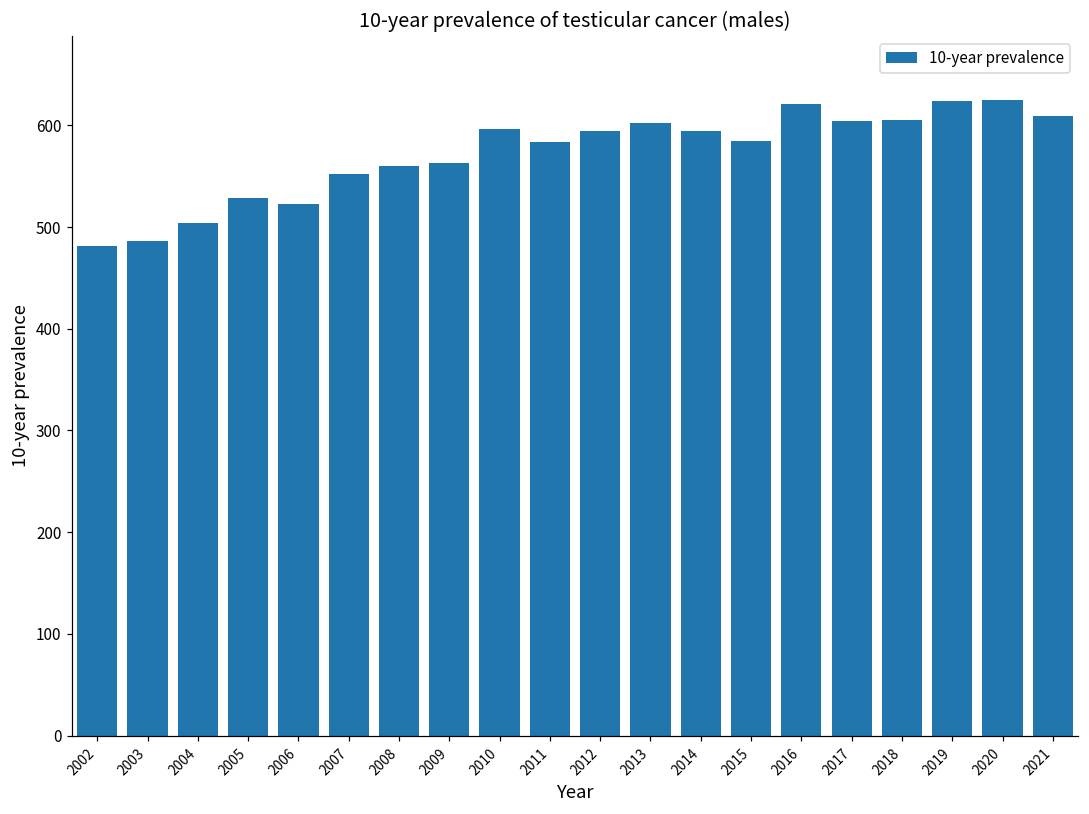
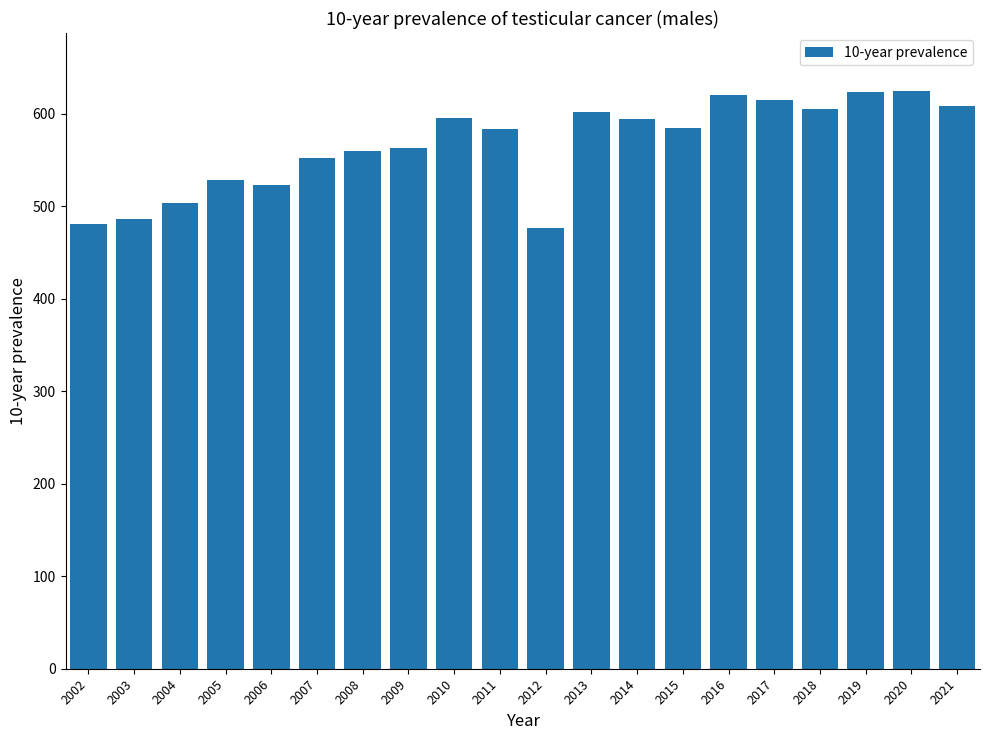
  {
    "2002": 480,
    "2003": 490,
    "2004": 500,
    "2005": 530,
    "2006": 520,
    "2007": 550,
    "2008": 560,
    "2009": 560,
    "2010": 600,
    "2011": 580,
-   "2012": 590,
+   "2012": 480,
    "2013": 600,
    "2014": 590,
    "2015": 590,
    "2016": 620,
-   "2017": 600,
+   "2017": 620,
    "2018": 610,
    "2019": 620,
    "2020": 630,
    "2021": 610
  }
